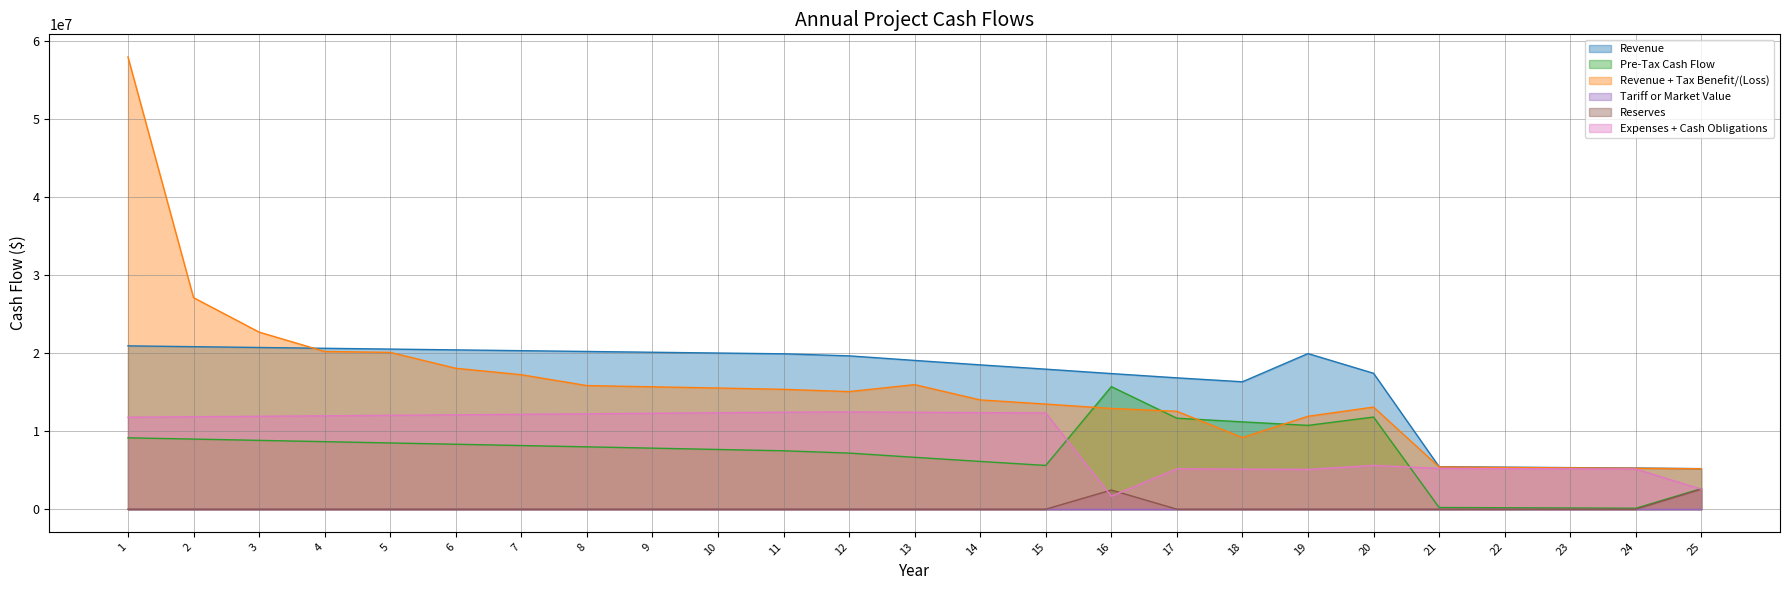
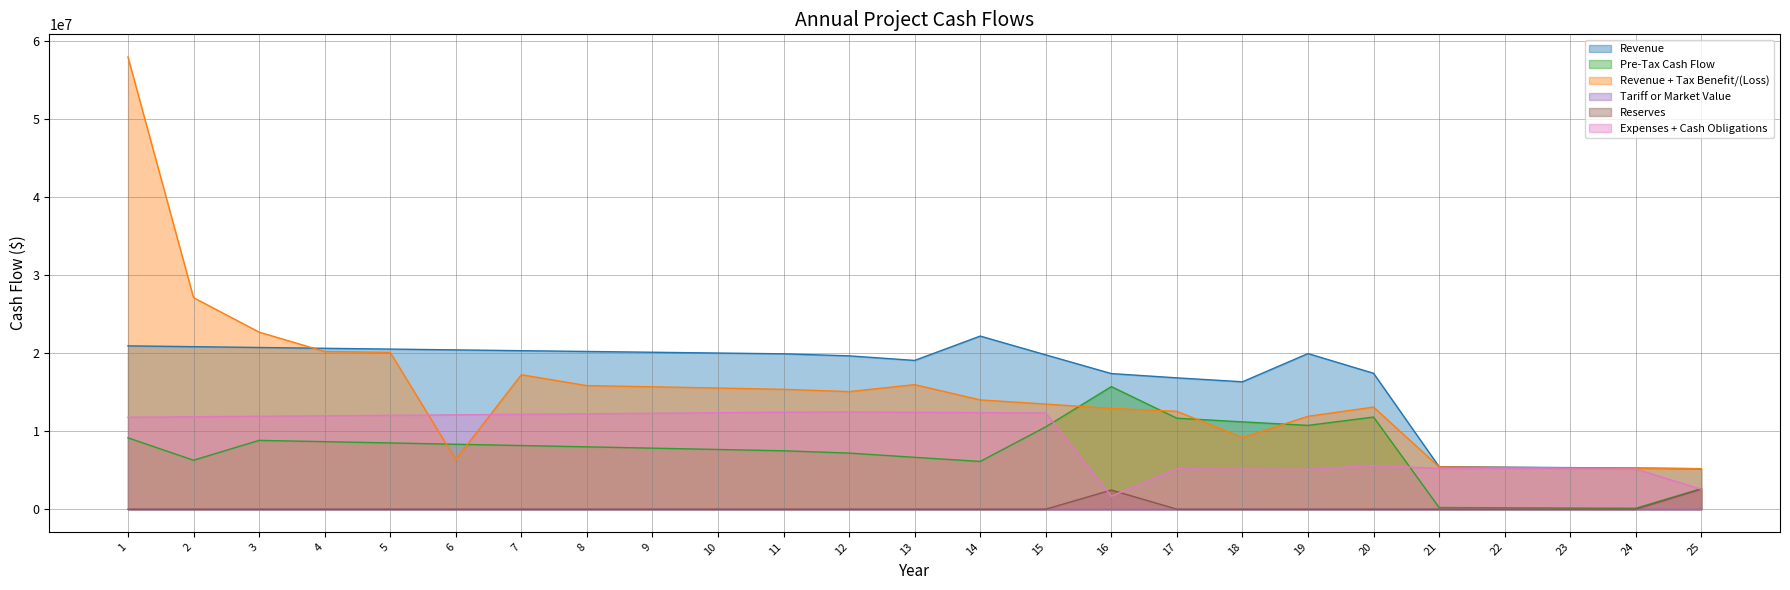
  {
    "Revenue": {
      "1": 21000000,
      "2": 21000000,
      "3": 21000000,
      "4": 21000000,
      "5": 21000000,
      "6": 20000000,
      "7": 20000000,
      "8": 20000000,
      "9": 20000000,
      "10": 20000000,
      "11": 20000000,
      "12": 20000000,
      "13": 19000000,
-     "14": 19000000,
-     "15": 18000000,
+     "14": 22000000,
+     "15": 20000000,
      "16": 17000000,
      "17": 17000000,
      "18": 16000000,
      "19": 20000000,
      "20": 17000000
    },
    "Pre-Tax Cash Flow": {
      "1": 9000000,
-     "2": 9000000,
+     "2": 6000000,
      "3": 9000000,
      "4": 9000000,
      "5": 8000000,
      "6": 8000000,
      "7": 8000000,
      "8": 8000000,
      "9": 8000000,
      "10": 8000000,
      "11": 7000000,
      "12": 7000000,
      "13": 7000000,
      "14": 6000000,
-     "15": 6000000,
+     "15": 11000000,
      "16": 16000000,
      "17": 12000000,
      "18": 11000000,
      "19": 11000000,
      "20": 12000000
    },
    "Revenue + Tax Benefit/(Loss)": {
      "1": 58000000,
      "2": 27000000,
      "3": 23000000,
      "4": 20000000,
      "5": 20000000,
-     "6": 18000000,
+     "6": 6000000,
      "7": 17000000,
      "8": 16000000,
      "9": 16000000,
      "10": 16000000,
      "11": 15000000,
      "12": 15000000,
      "13": 16000000,
      "14": 14000000,
      "15": 13000000,
      "16": 13000000,
      "17": 13000000,
      "18": 9000000,
      "19": 12000000,
      "20": 13000000
    },
    "Reserves": {
      "16": 2000000
    }
  }
